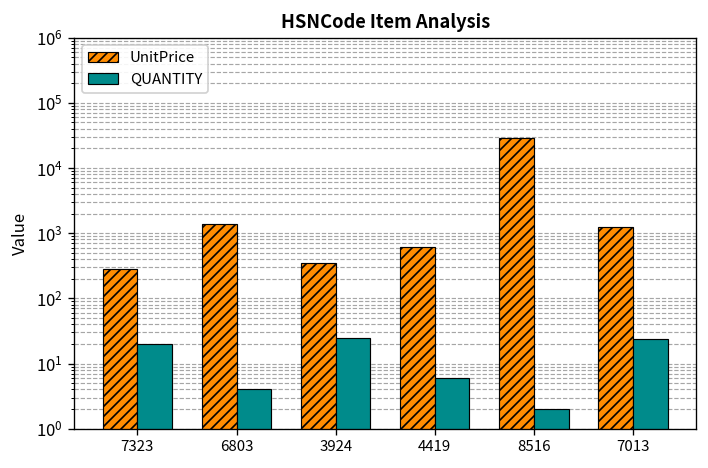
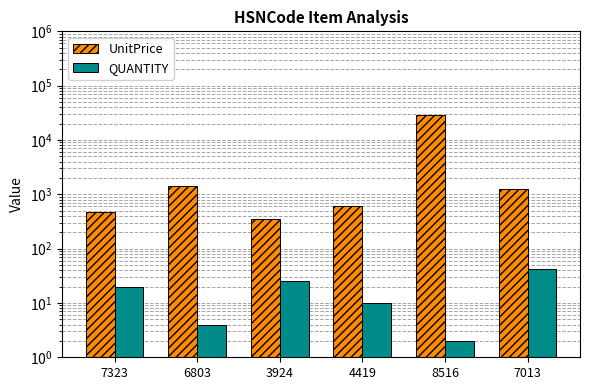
  {
    "UnitPrice": {
-     "7323": 300,
+     "7323": 500,
      "6803": 1400,
      "3924": 300,
      "4419": 600,
      "8516": 30000,
      "7013": 1300
    },
    "QUANTITY": {
      "7323": 20,
      "6803": 4,
      "3924": 30,
-     "4419": 6,
+     "4419": 10,
      "8516": 2,
-     "7013": 20
+     "7013": 40
    }
  }
